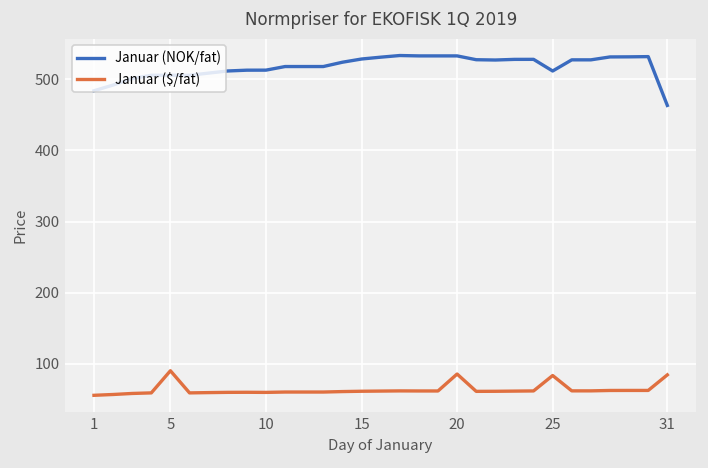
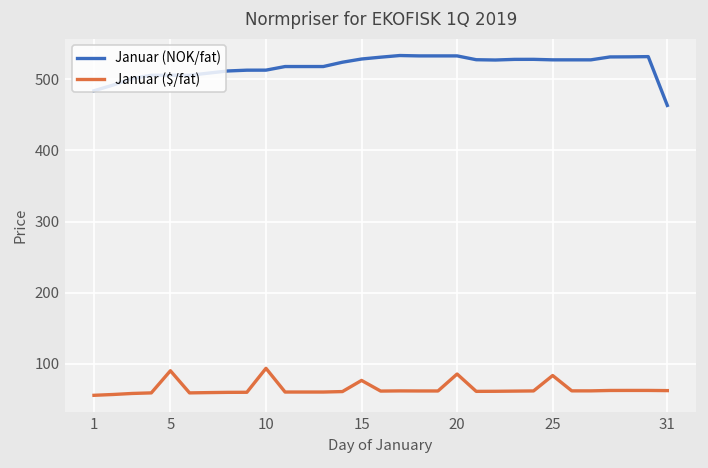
  {
    "Januar (NOK/fat)": {
      "1": 480,
      "10": 510,
      "15": 530,
      "20": 530,
-     "25": 510,
+     "25": 530,
      "31": 460
    },
    "Januar ($/fat)": {
      "1": 60,
      "5": 90,
-     "10": 60,
-     "15": 60,
+     "10": 90,
+     "15": 80,
      "20": 90,
      "25": 80,
-     "31": 80
+     "31": 60
    }
  }
